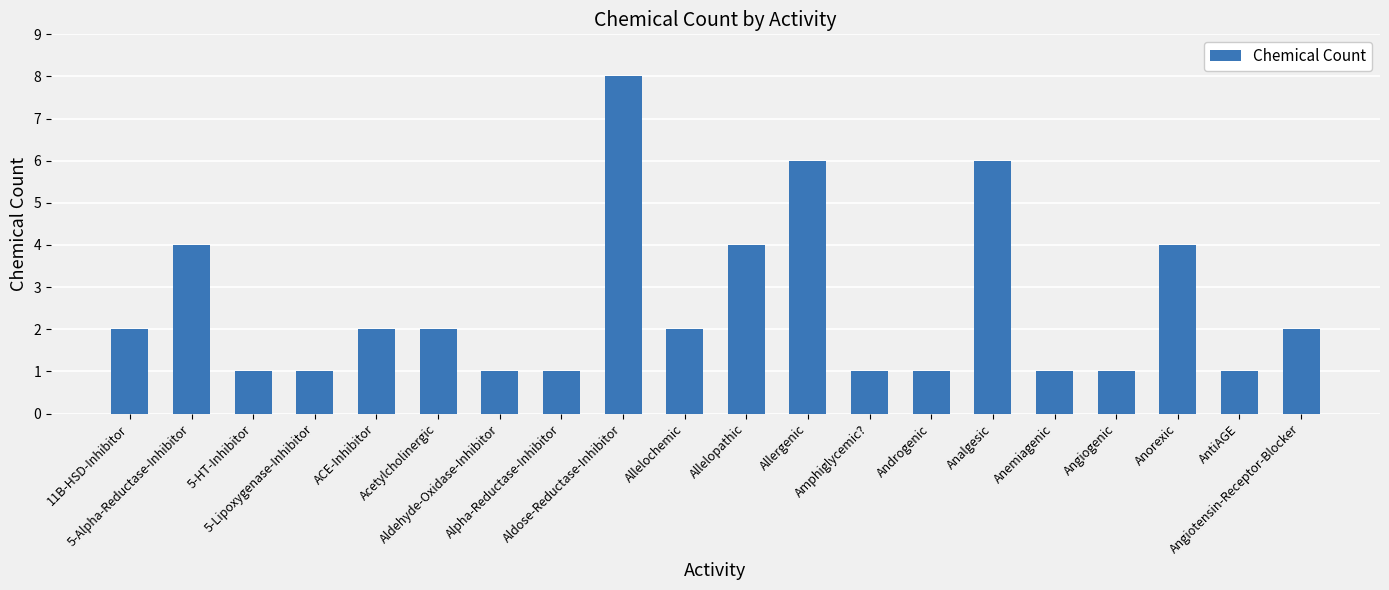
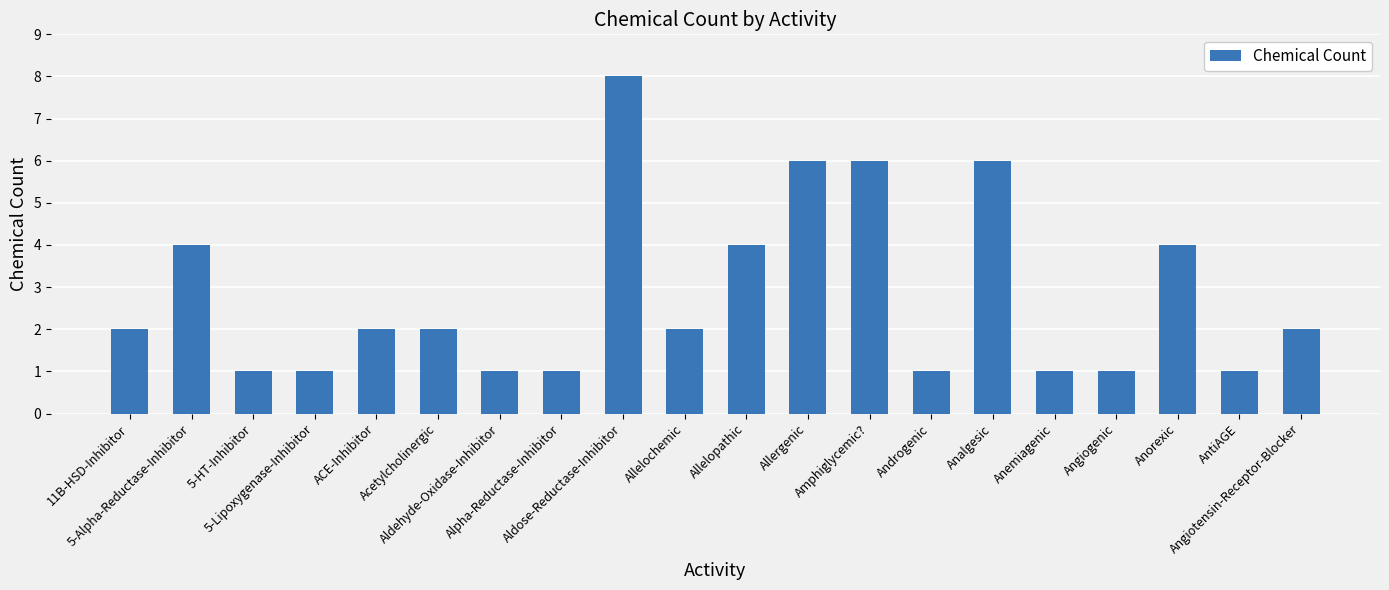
  {
    "11B-HSD-Inhibitor": 2,
    "5-Alpha-Reductase-Inhibitor": 4,
    "5-HT-Inhibitor": 1,
    "5-Lipoxygenase-Inhibitor": 1,
    "ACE-Inhibitor": 2,
    "Acetylcholinergic": 2,
    "Aldehyde-Oxidase-Inhibitor": 1,
    "Alpha-Reductase-Inhibitor": 1,
    "Aldose-Reductase-Inhibitor": 8,
    "Allelochemic": 2,
    "Allelopathic": 4,
    "Allergenic": 6,
-   "Amphiglycemic?": 1,
+   "Amphiglycemic?": 6,
    "Androgenic": 1,
    "Analgesic": 6,
    "Anemiagenic": 1,
    "Angiogenic": 1,
    "Anorexic": 4,
    "AntiAGE": 1,
    "Angiotensin-Receptor-Blocker": 2
  }
